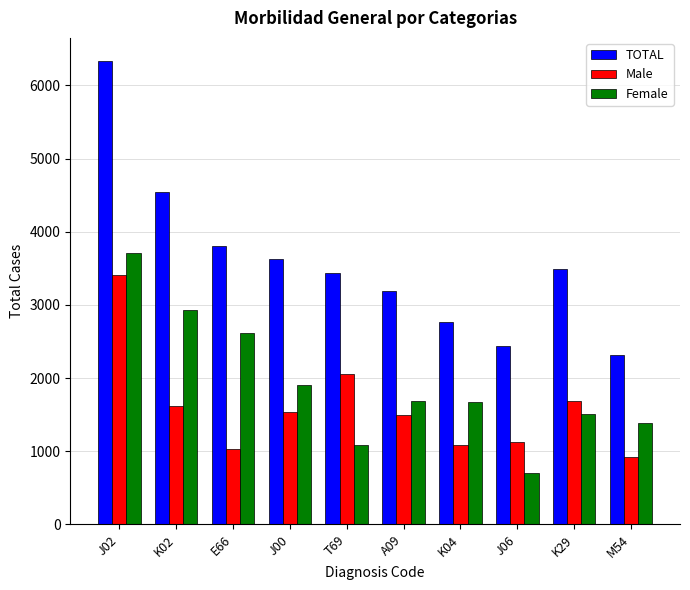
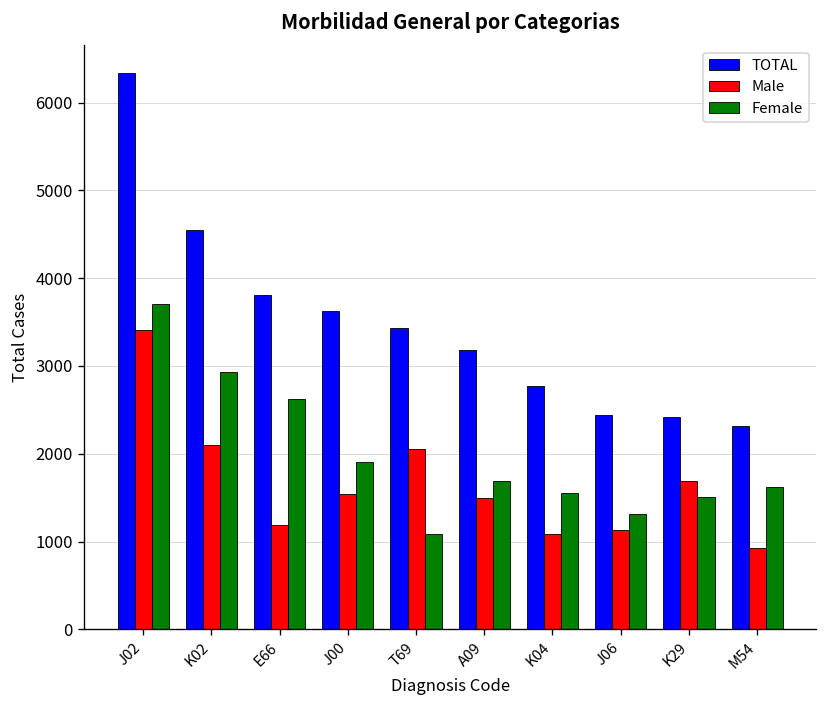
  {
    "TOTAL": {
      "J02": 6300,
      "K02": 4500,
      "E66": 3800,
      "J00": 3600,
      "T69": 3400,
      "A09": 3200,
      "K04": 2800,
      "J06": 2400,
-     "K29": 3500,
+     "K29": 2400,
      "M54": 2300
    },
    "Male": {
      "J02": 3400,
-     "K02": 1600,
-     "E66": 1000,
+     "K02": 2100,
+     "E66": 1200,
      "J00": 1500,
      "T69": 2100,
      "A09": 1500,
      "K04": 1100,
      "J06": 1100,
      "K29": 1700,
      "M54": 900
    },
    "Female": {
      "J02": 3700,
      "K02": 2900,
      "E66": 2600,
      "J00": 1900,
      "T69": 1100,
      "A09": 1700,
-     "K04": 1700,
-     "J06": 700,
+     "K04": 1600,
+     "J06": 1300,
      "K29": 1500,
-     "M54": 1400
+     "M54": 1600
    }
  }
